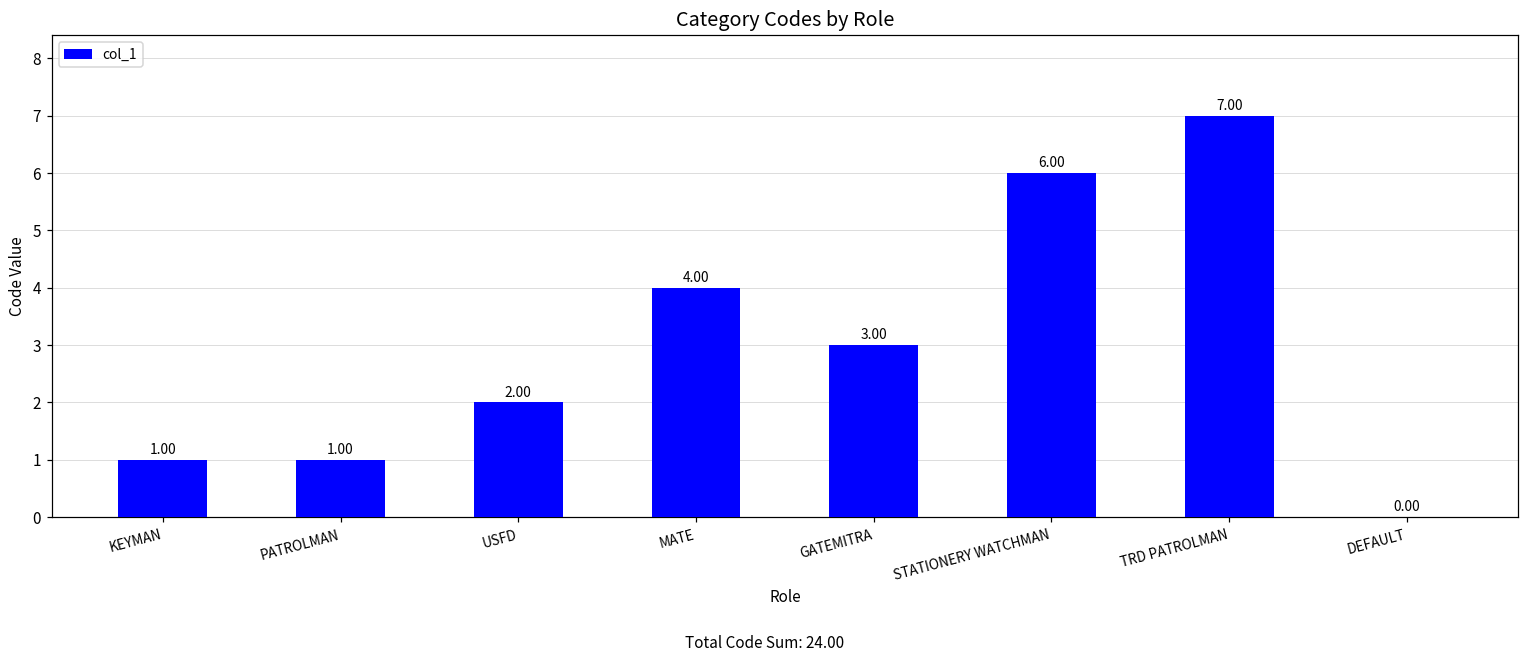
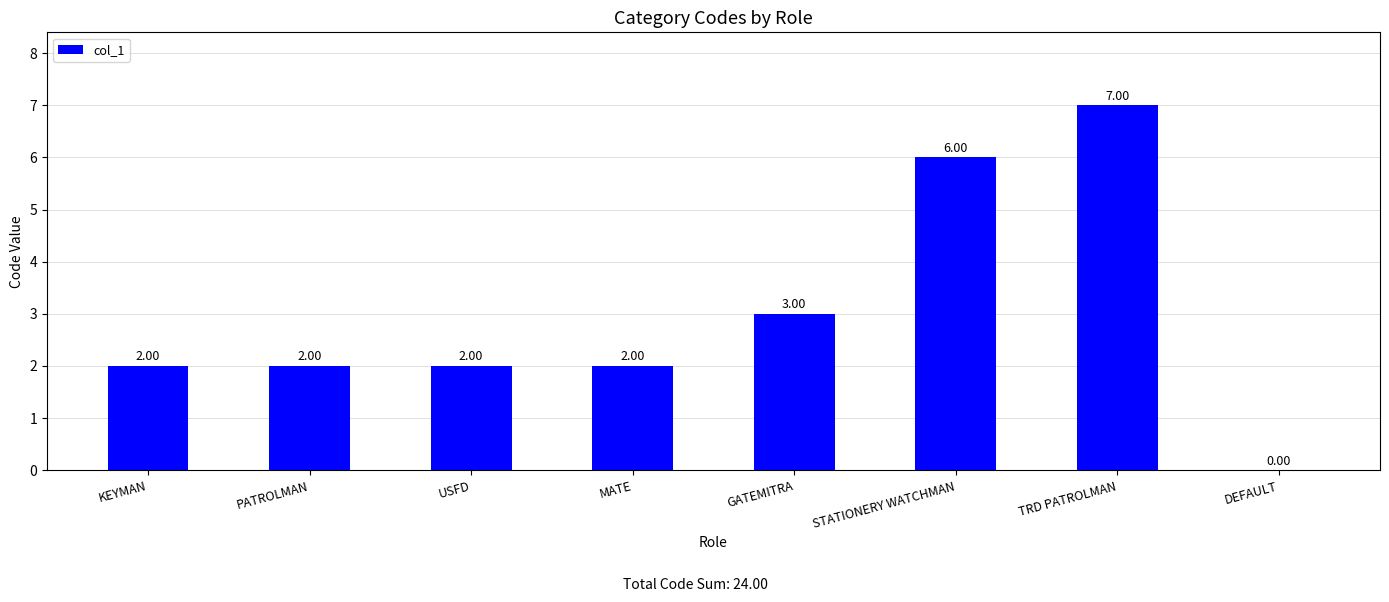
  {
-   "KEYMAN": 1.00,
-   "PATROLMAN": 1.00,
+   "KEYMAN": 2.00,
+   "PATROLMAN": 2.00,
    "USFD": 2.00,
-   "MATE": 4.00,
+   "MATE": 2.00,
    "GATEMITRA": 3.00,
    "STATIONERY WATCHMAN": 6.00,
    "TRD PATROLMAN": 7.00,
    "DEFAULT": 0.00
  }
